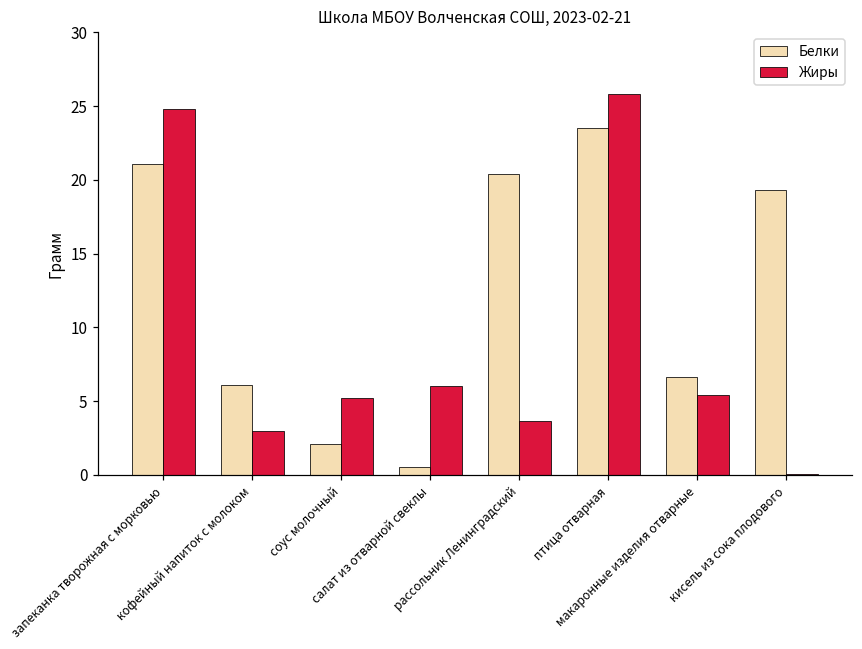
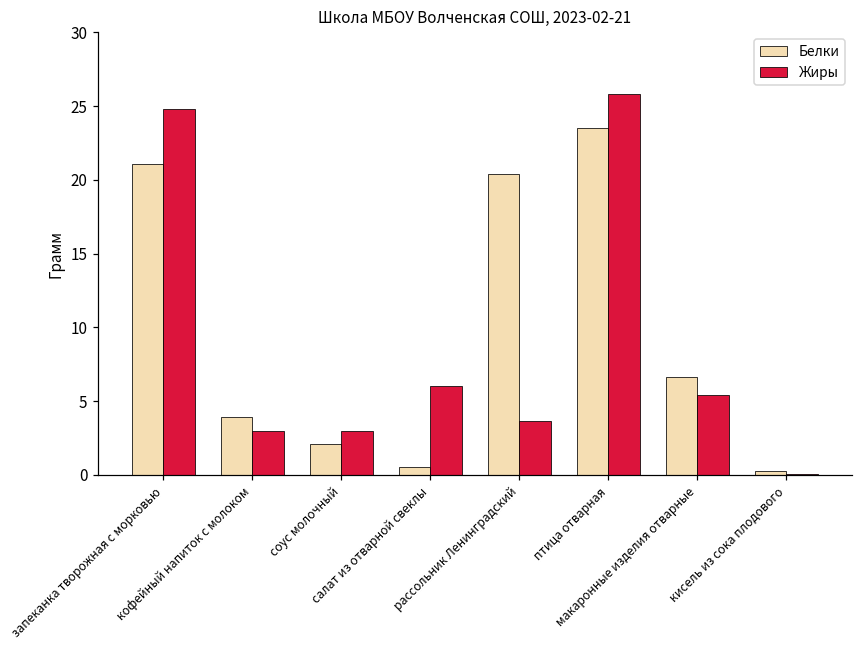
  {
    "Белки": {
      "запеканка творожная с морковью": 21.1,
-     "кофейный напиток с молоком": 6.1,
+     "кофейный напиток с молоком": 3.9,
      "соус молочный": 2.1,
      "салат из отварной свеклы": 0.5,
      "рассольник Ленинградский": 20.4,
      "птица отварная": 23.5,
      "макаронные изделия отварные": 6.6,
-     "кисель из сока плодового": 19.3
+     "кисель из сока плодового": 0.3
    },
    "Жиры": {
      "запеканка творожная с морковью": 24.8,
      "кофейный напиток с молоком": 3.0,
-     "соус молочный": 5.2,
+     "соус молочный": 2.9,
      "салат из отварной свеклы": 6.0,
      "рассольник Ленинградский": 3.6,
      "птица отварная": 25.8,
      "макаронные изделия отварные": 5.4
    }
  }
